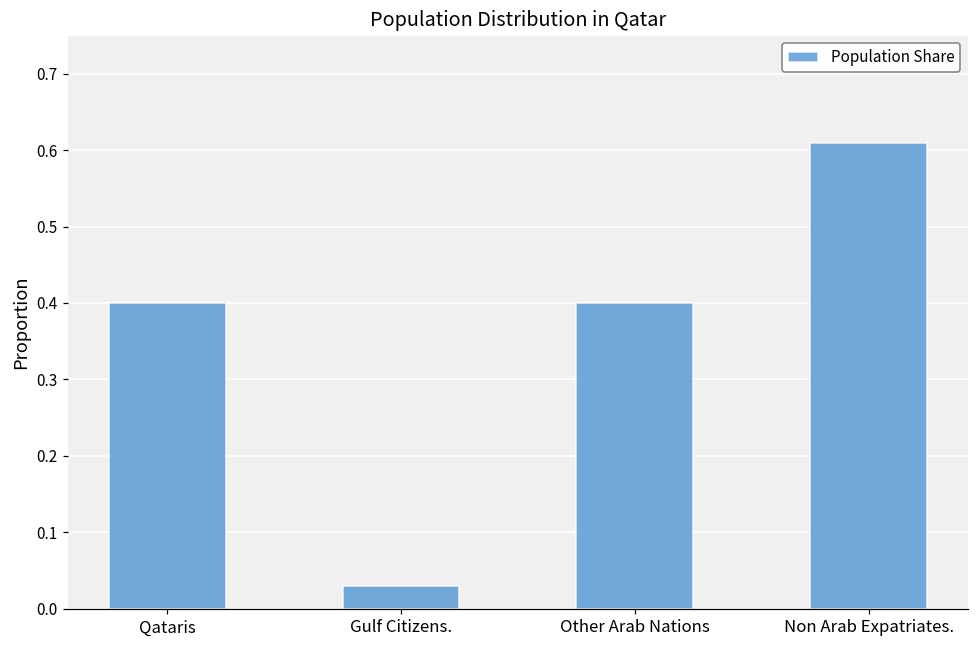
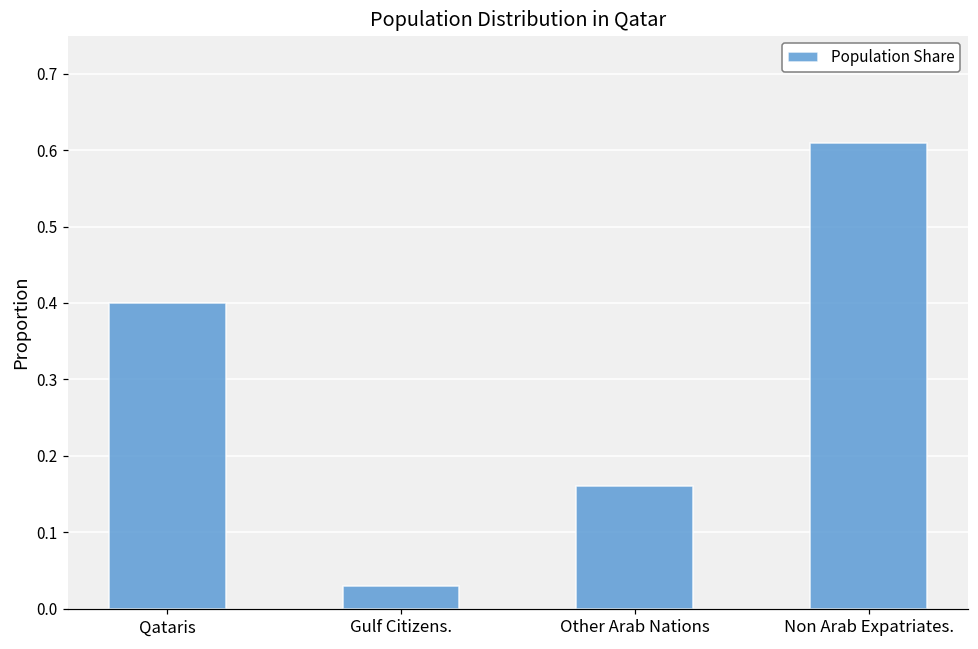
  {
    "Qataris": 0.40,
    "Gulf Citizens.": 0.03,
-   "Other Arab Nations": 0.40,
+   "Other Arab Nations": 0.16,
    "Non Arab Expatriates.": 0.61
  }
